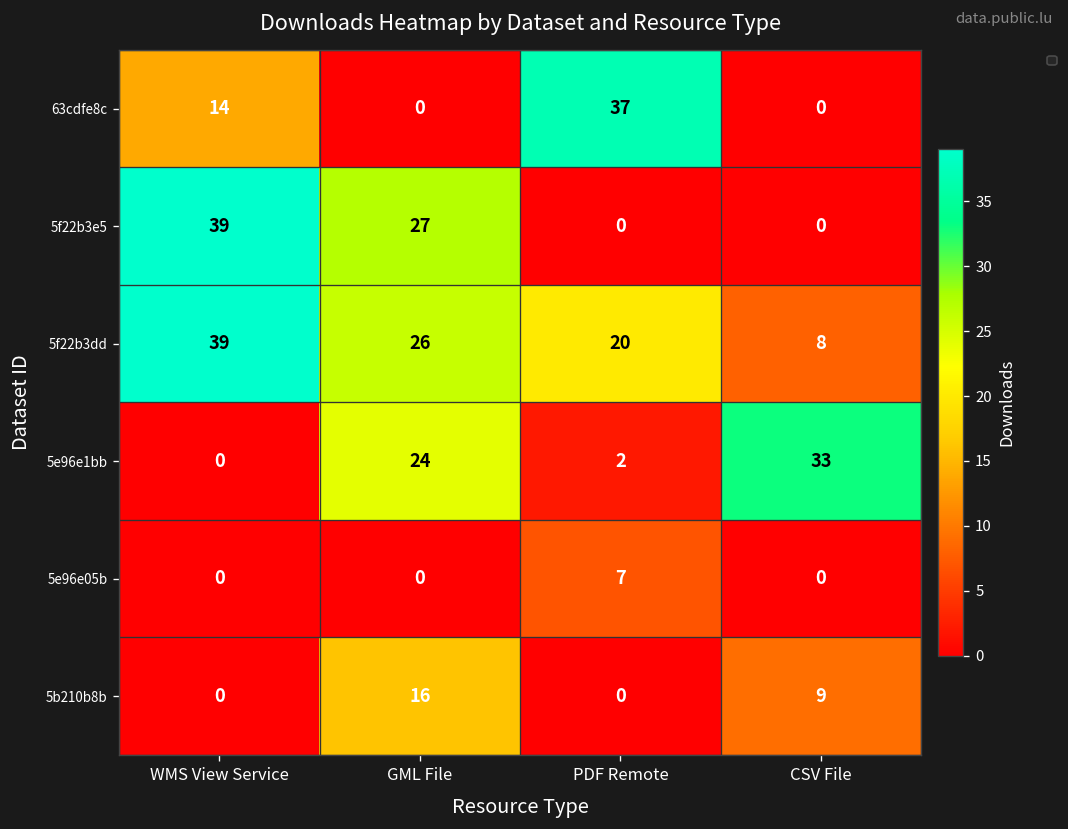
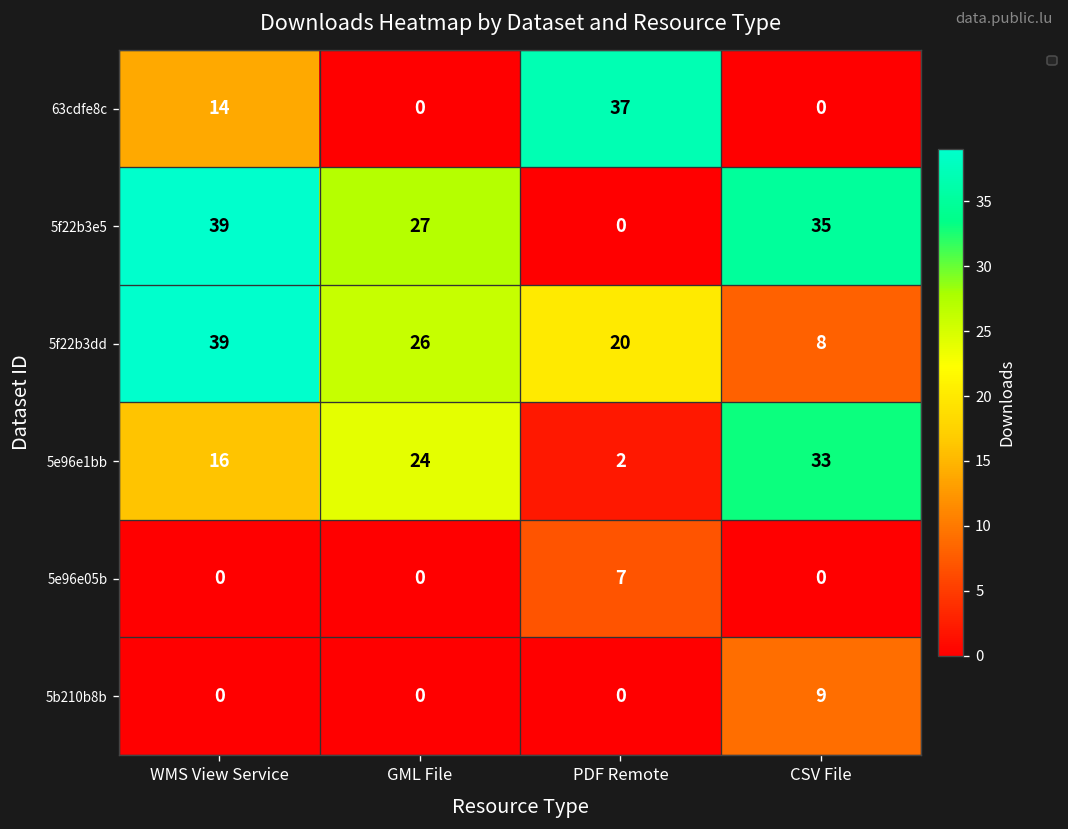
  {
    "63cdfe8c": {
      "WMS View Service": 14,
      "GML File": 0,
      "PDF Remote": 37,
      "CSV File": 0
    },
    "5f22b3e5": {
      "WMS View Service": 39,
      "GML File": 27,
      "PDF Remote": 0,
-     "CSV File": 0
+     "CSV File": 35
    },
    "5f22b3dd": {
      "WMS View Service": 39,
      "GML File": 26,
      "PDF Remote": 20,
      "CSV File": 8
    },
    "5e96e1bb": {
-     "WMS View Service": 0,
+     "WMS View Service": 16,
      "GML File": 24,
      "PDF Remote": 2,
      "CSV File": 33
    },
    "5e96e05b": {
      "WMS View Service": 0,
      "GML File": 0,
      "PDF Remote": 7,
      "CSV File": 0
    },
    "5b210b8b": {
      "WMS View Service": 0,
-     "GML File": 16,
+     "GML File": 0,
      "PDF Remote": 0,
      "CSV File": 9
    }
  }
